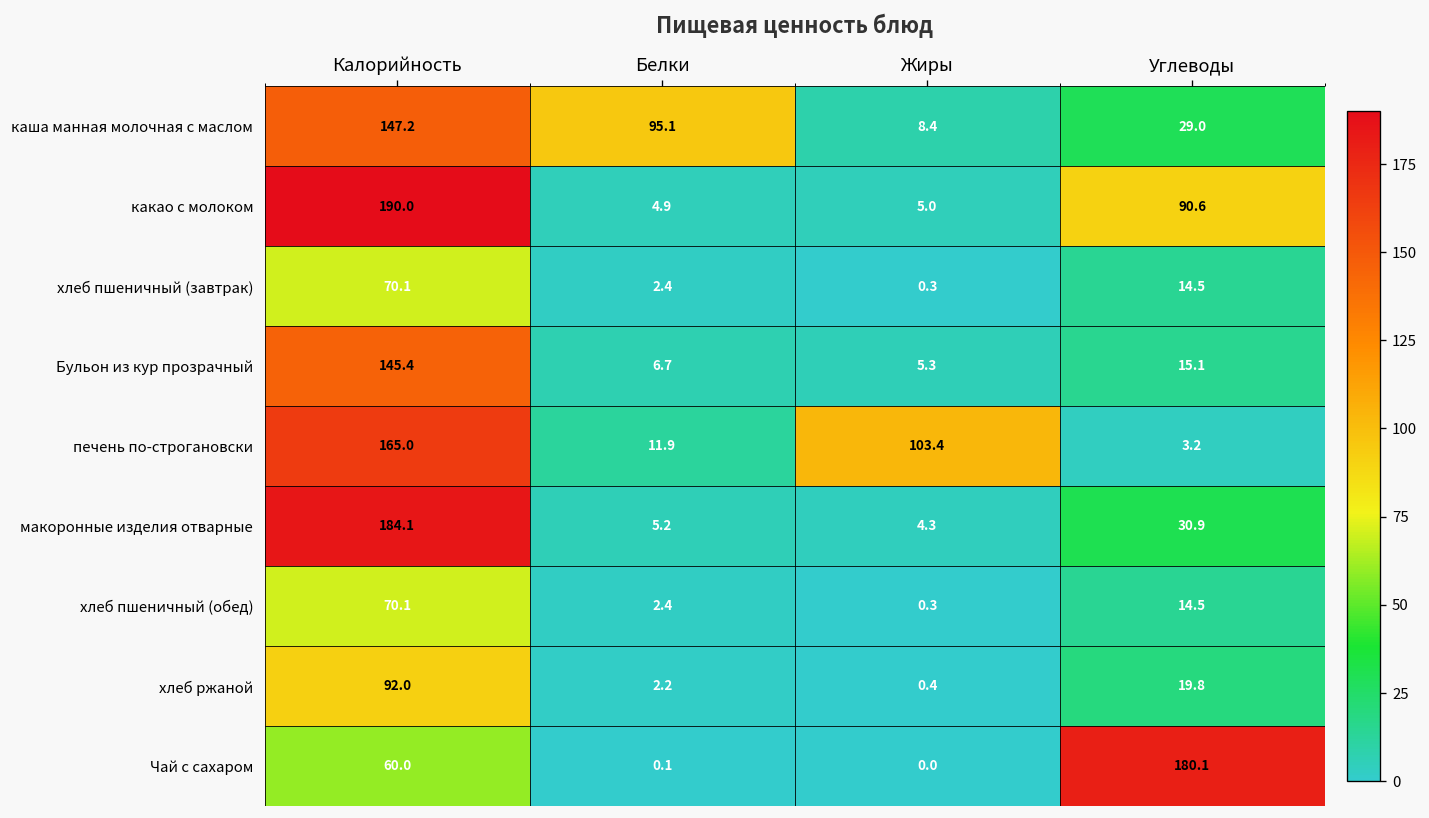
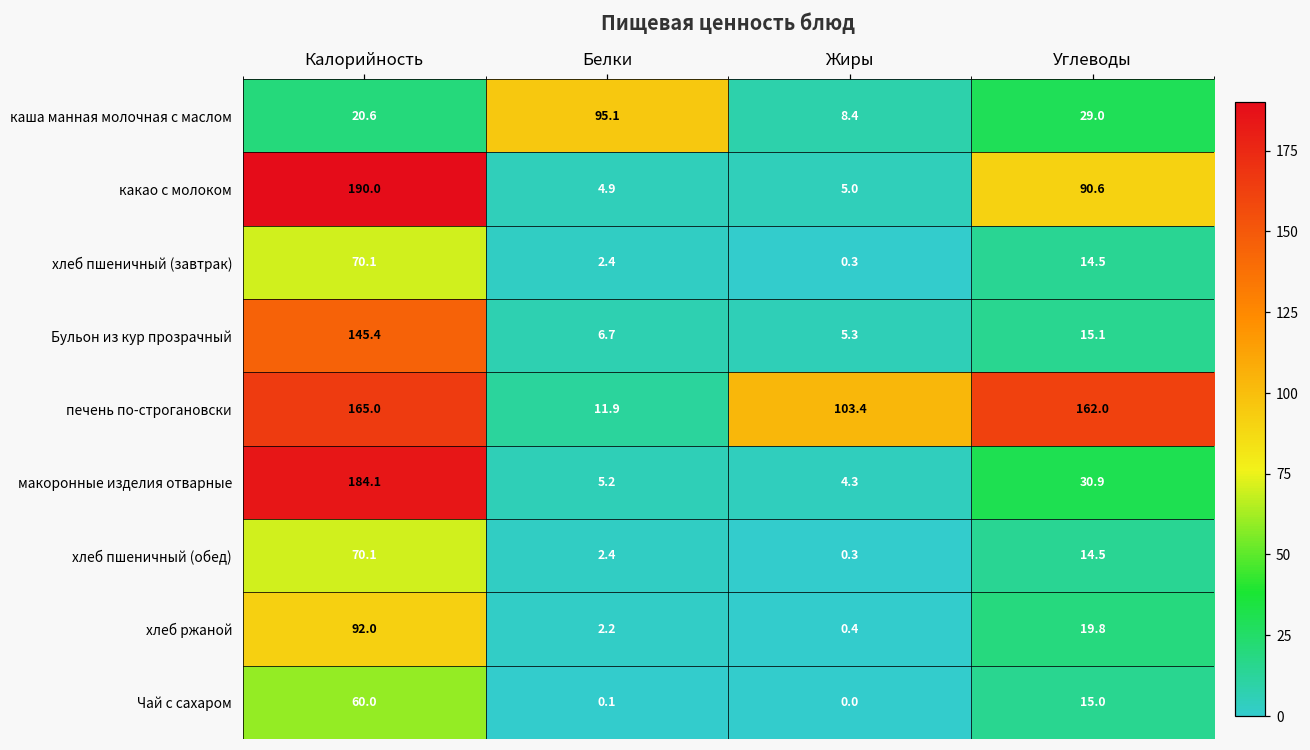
  {
    "каша манная молочная с маслом": {
-     "Калорийность": 147.2,
+     "Калорийность": 20.6,
      "Белки": 95.1,
      "Жиры": 8.4,
      "Углеводы": 29.0
    },
    "какао с молоком": {
      "Калорийность": 190.0,
      "Белки": 4.9,
      "Жиры": 5.0,
      "Углеводы": 90.6
    },
    "хлеб пшеничный (завтрак)": {
      "Калорийность": 70.1,
      "Белки": 2.4,
      "Жиры": 0.3,
      "Углеводы": 14.5
    },
    "Бульон из кур прозрачный": {
      "Калорийность": 145.4,
      "Белки": 6.7,
      "Жиры": 5.3,
      "Углеводы": 15.1
    },
    "печень по-строгановски": {
      "Калорийность": 165.0,
      "Белки": 11.9,
      "Жиры": 103.4,
-     "Углеводы": 3.2
+     "Углеводы": 162.0
    },
    "макоронные изделия отварные": {
      "Калорийность": 184.1,
      "Белки": 5.2,
      "Жиры": 4.3,
      "Углеводы": 30.9
    },
    "хлеб пшеничный (обед)": {
      "Калорийность": 70.1,
      "Белки": 2.4,
      "Жиры": 0.3,
      "Углеводы": 14.5
    },
    "хлеб ржаной": {
      "Калорийность": 92.0,
      "Белки": 2.2,
      "Жиры": 0.4,
      "Углеводы": 19.8
    },
    "Чай с сахаром": {
      "Калорийность": 60.0,
      "Белки": 0.1,
      "Жиры": 0.0,
-     "Углеводы": 180.1
+     "Углеводы": 15.0
    }
  }
